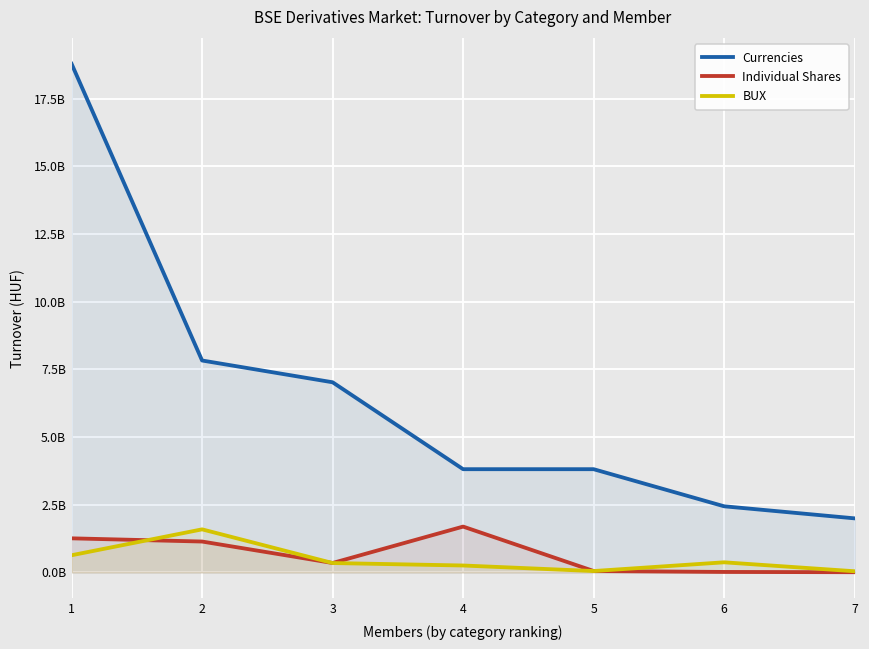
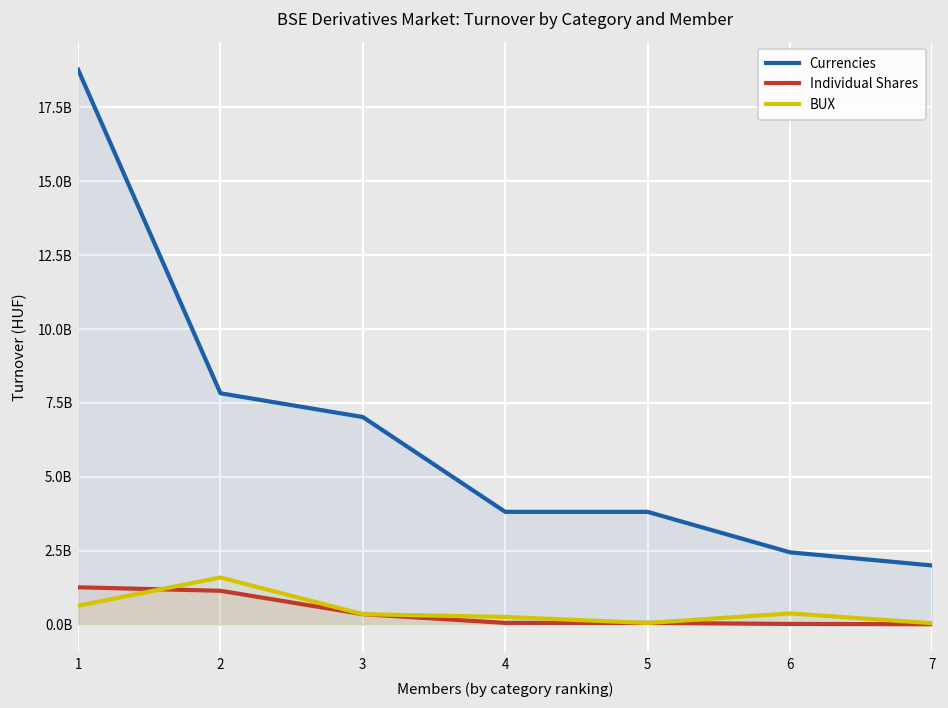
  {
    "Currencies": {
      "1": 18800000000,
      "2": 7800000000,
      "3": 7000000000,
      "4": 3800000000,
      "5": 3800000000,
      "6": 2400000000,
      "7": 2000000000
    },
    "Individual Shares": {
      "1": 1300000000,
      "2": 1100000000,
-     "4": 1700000000,
+     "4": 100000000,
      "6": 0
    },
    "BUX": {
      "1": 600000000,
      "2": 1600000000,
      "4": 300000000,
      "6": 400000000
    }
  }
